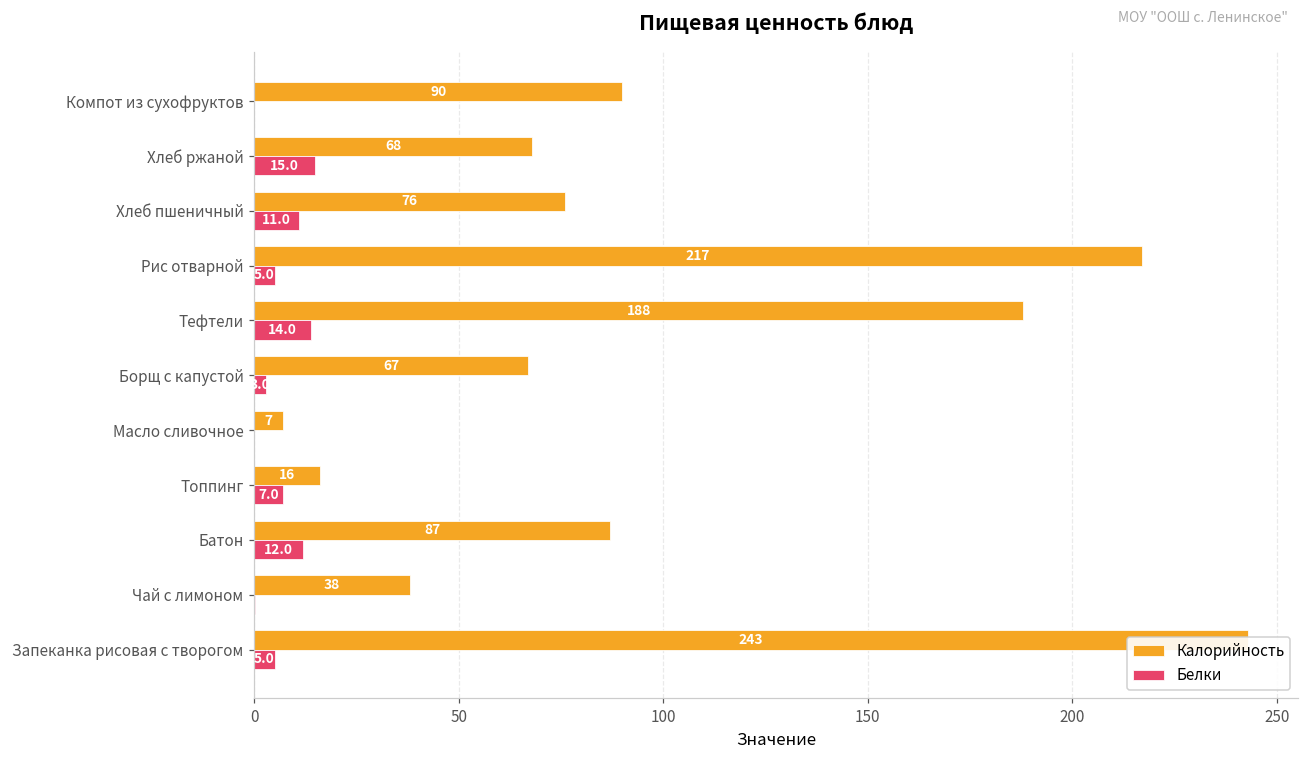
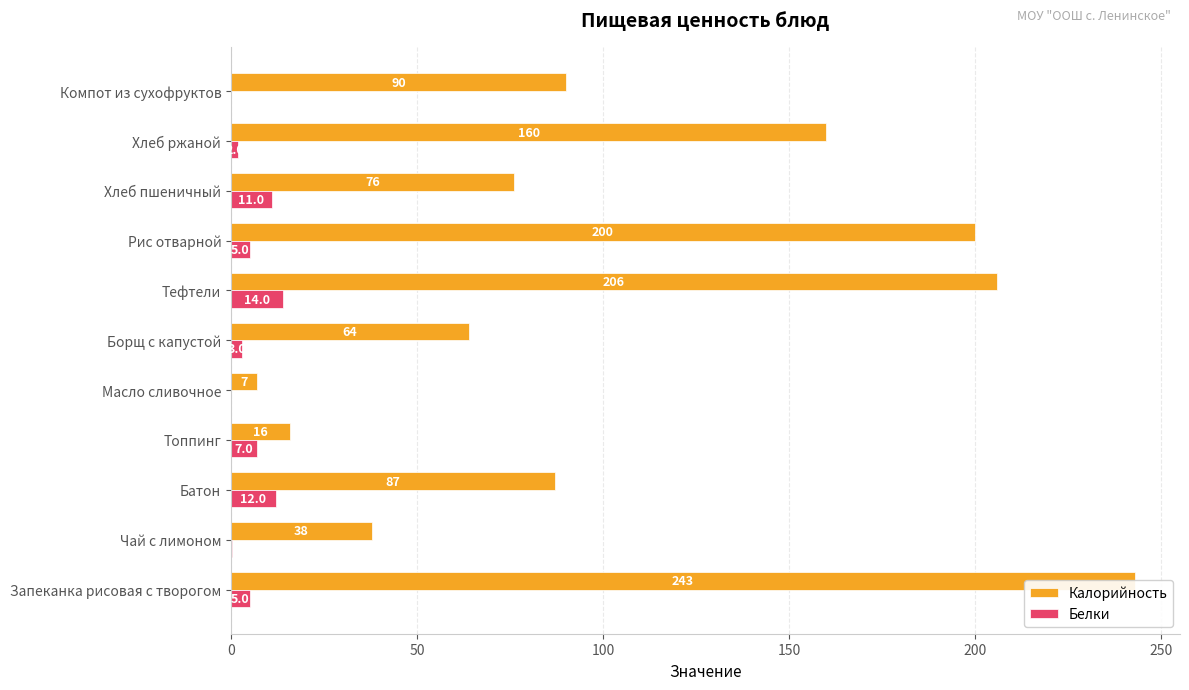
  {
    "Калорийность": {
      "Компот из сухофруктов": 90,
-     "Хлеб ржаной": 68,
+     "Хлеб ржаной": 160,
      "Хлеб пшеничный": 76,
-     "Рис отварной": 217,
-     "Тефтели": 188,
-     "Борщ с капустой": 67,
+     "Рис отварной": 200,
+     "Тефтели": 206,
+     "Борщ с капустой": 64,
      "Масло сливочное": 7,
      "Топпинг": 16,
      "Батон": 87,
      "Чай с лимоном": 38
    },
    "Белки": {
      "Компот из сухофруктов": 0,
-     "Хлеб ржаной": 15,
+     "Хлеб ржаной": 2,
      "Масло сливочное": 0
    }
  }
